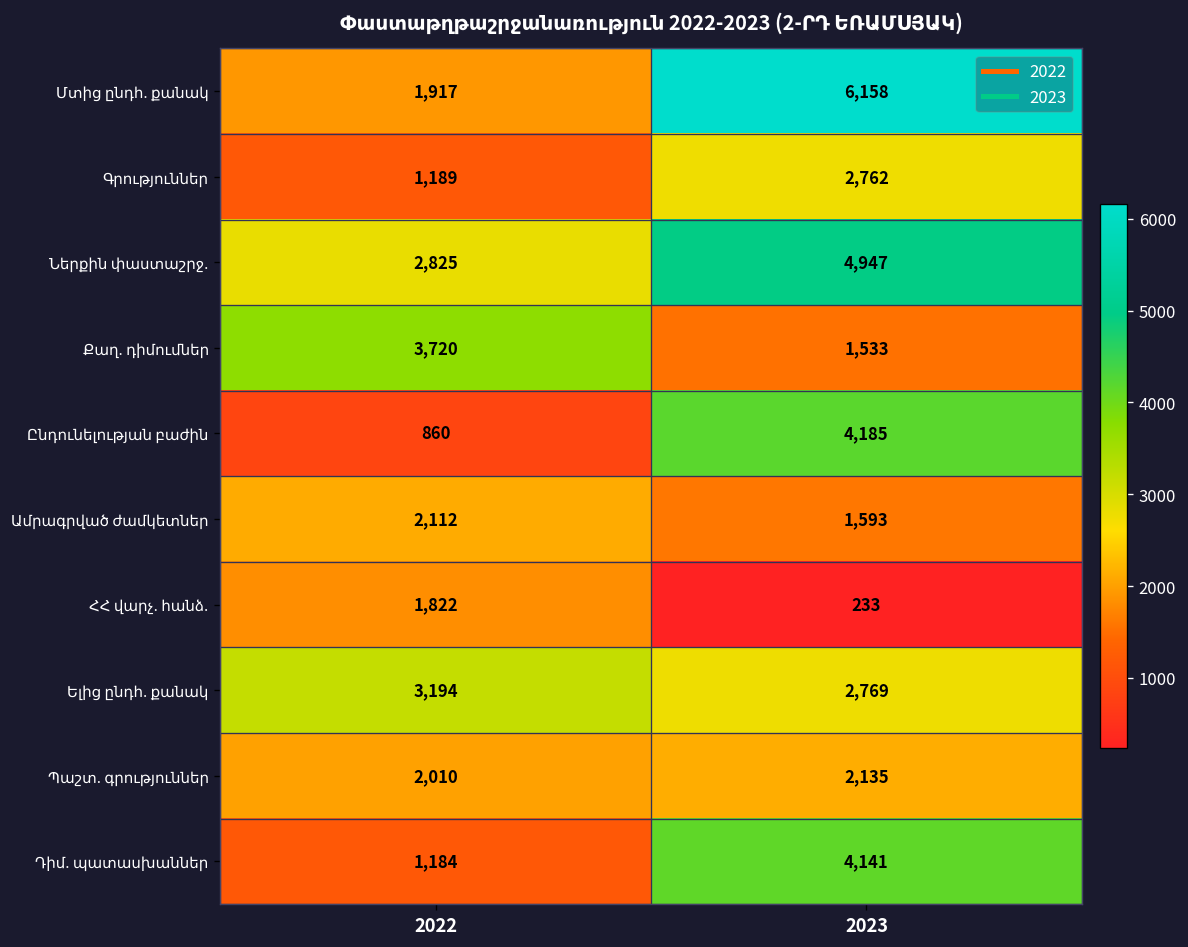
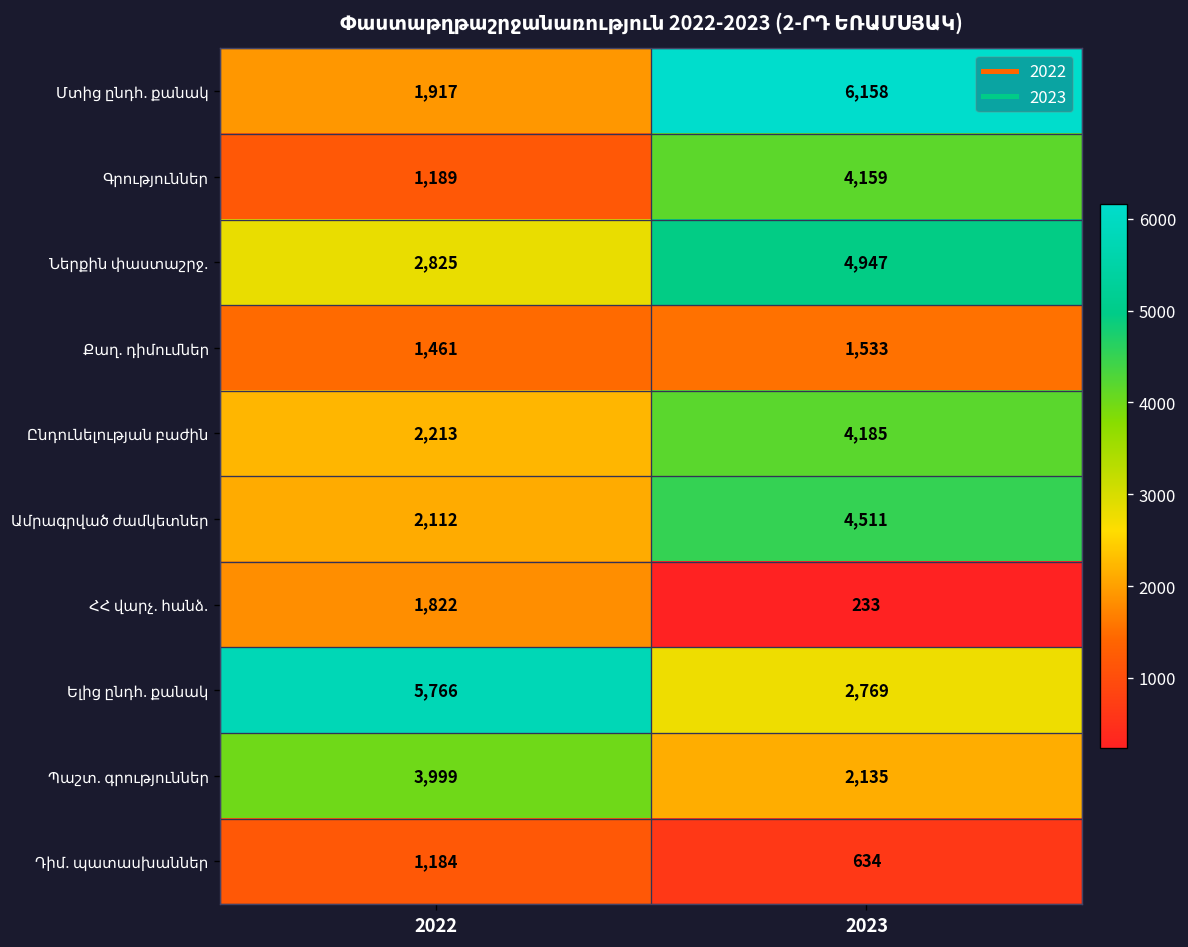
  {
    "Մտից ընդհ. քանակ": {
      "2022": "1,917",
      "2023": "6,158"
    },
    "Գրություններ": {
      "2022": "1,189",
-     "2023": "2,762"
+     "2023": "4,159"
    },
    "Ներքին փաստաշրջ.": {
      "2022": "2,825",
      "2023": "4,947"
    },
    "Քաղ. դիմումներ": {
-     "2022": "3,720",
+     "2022": "1,461",
      "2023": "1,533"
    },
    "Ընդունելության բաժին": {
-     "2022": "860",
+     "2022": "2,213",
      "2023": "4,185"
    },
    "Ամրագրված ժամկետներ": {
      "2022": "2,112",
-     "2023": "1,593"
+     "2023": "4,511"
    },
    "ՀՀ վարչ. հանձ.": {
      "2022": "1,822",
      "2023": "233"
    },
    "Ելից ընդհ. քանակ": {
-     "2022": "3,194",
+     "2022": "5,766",
      "2023": "2,769"
    },
    "Պաշտ. գրություններ": {
-     "2022": "2,010",
+     "2022": "3,999",
      "2023": "2,135"
    },
    "Դիմ. պատասխաններ": {
      "2022": "1,184",
-     "2023": "4,141"
+     "2023": "634"
    }
  }
